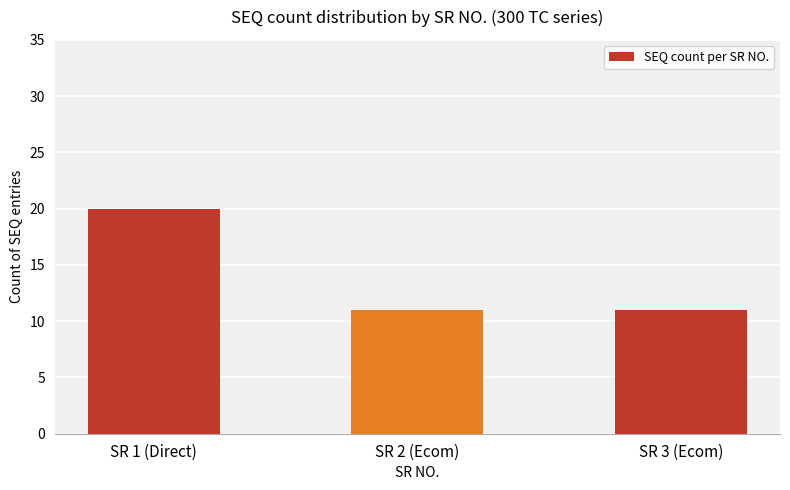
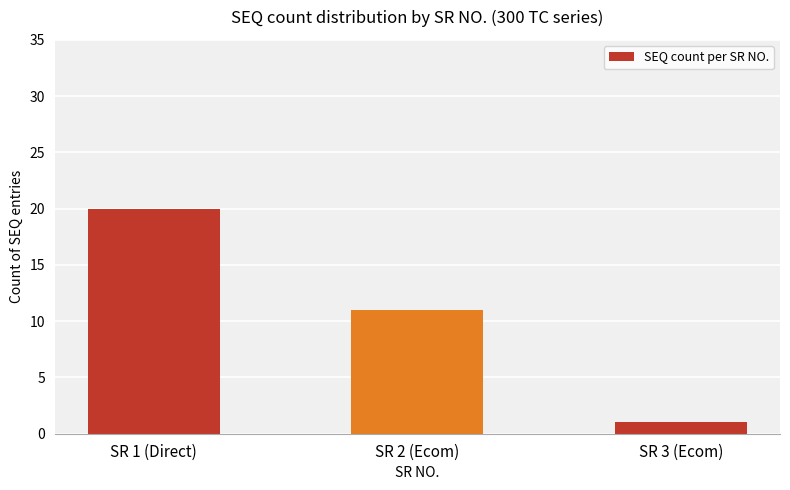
  {
    "SR 1 (Direct)": 20,
    "SR 2 (Ecom)": 11,
-   "SR 3 (Ecom)": 11
+   "SR 3 (Ecom)": 1
  }
